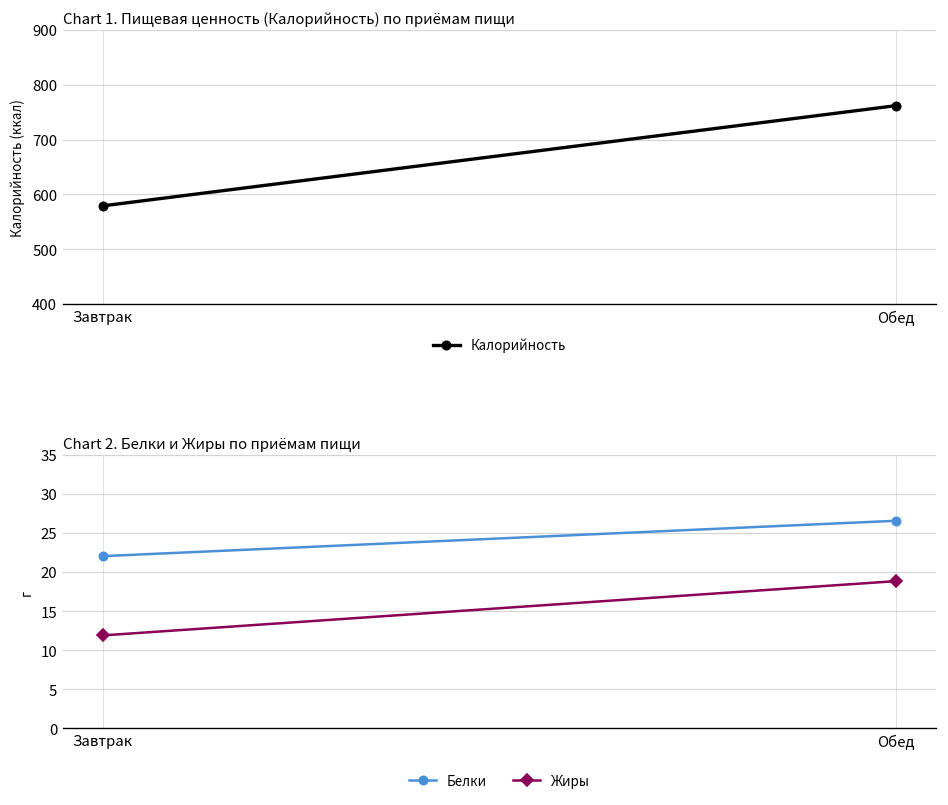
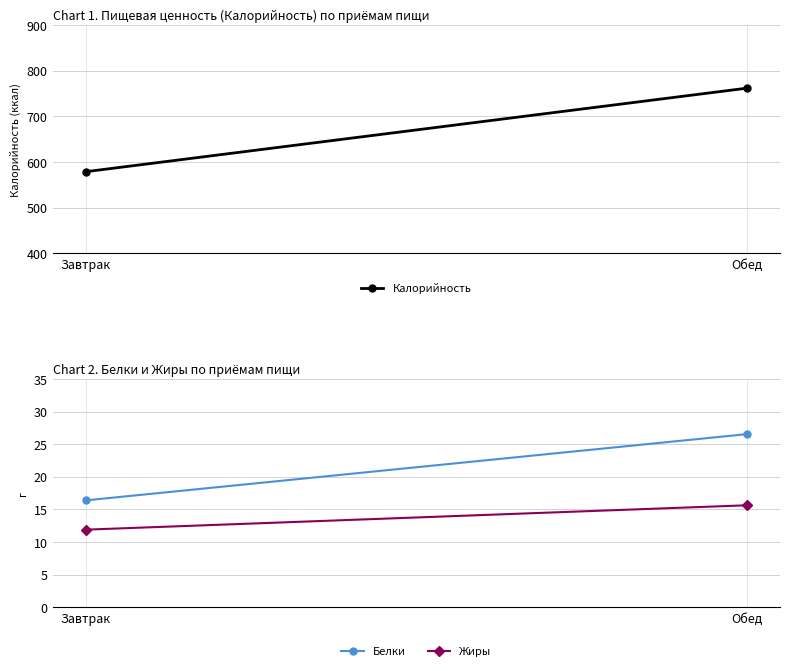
  {
    "Chart 1. Пищевая ценность (Калорийность) по приёмам пищи": {
      "Завтрак": 580,
      "Обед": 760
    },
    "Chart 2. Белки и Жиры по приёмам пищи": {
      "Белки": {
-       "Завтрак": 22,
+       "Завтрак": 16,
        "Обед": 27
      },
      "Жиры": {
        "Завтрак": 12,
-       "Обед": 19
+       "Обед": 16
      }
    }
  }
